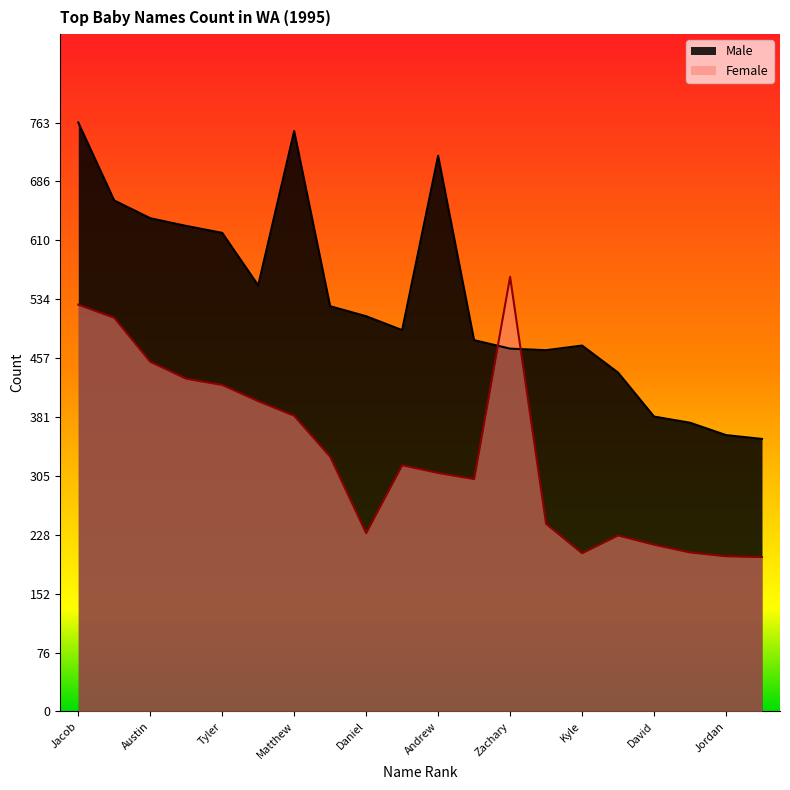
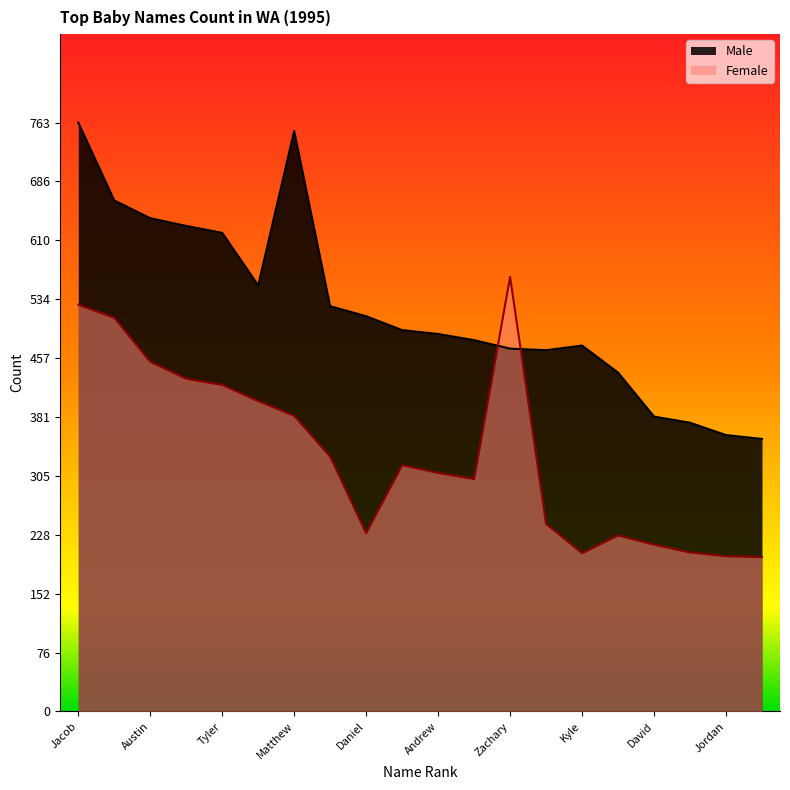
  {
    "Male": {
      "Jacob": 760,
      "Austin": 640,
      "Tyler": 620,
      "Matthew": 750,
      "Daniel": 510,
-     "Andrew": 720,
+     "Andrew": 490,
      "Zachary": 470,
      "Kyle": 470,
      "David": 380,
      "Jordan": 360
    },
    "Female": {
      "Jacob": 530,
      "Austin": 450,
      "Tyler": 420,
      "Matthew": 380,
      "Daniel": 230,
      "Andrew": 310,
      "Zachary": 560,
      "Kyle": 210,
      "David": 220,
      "Jordan": 200
    }
  }
